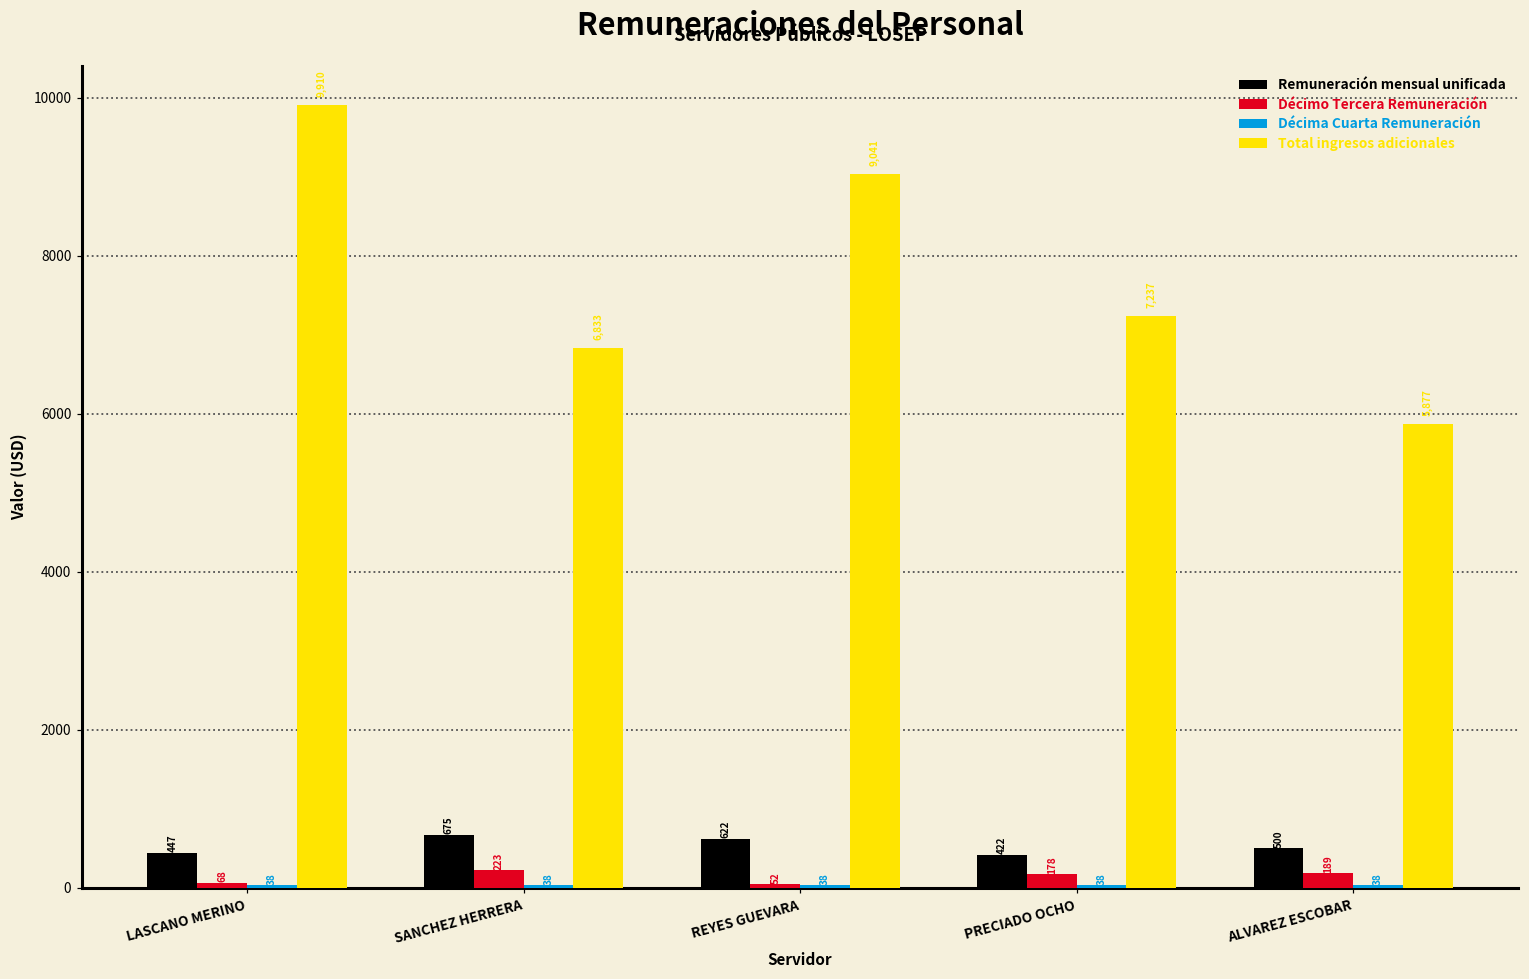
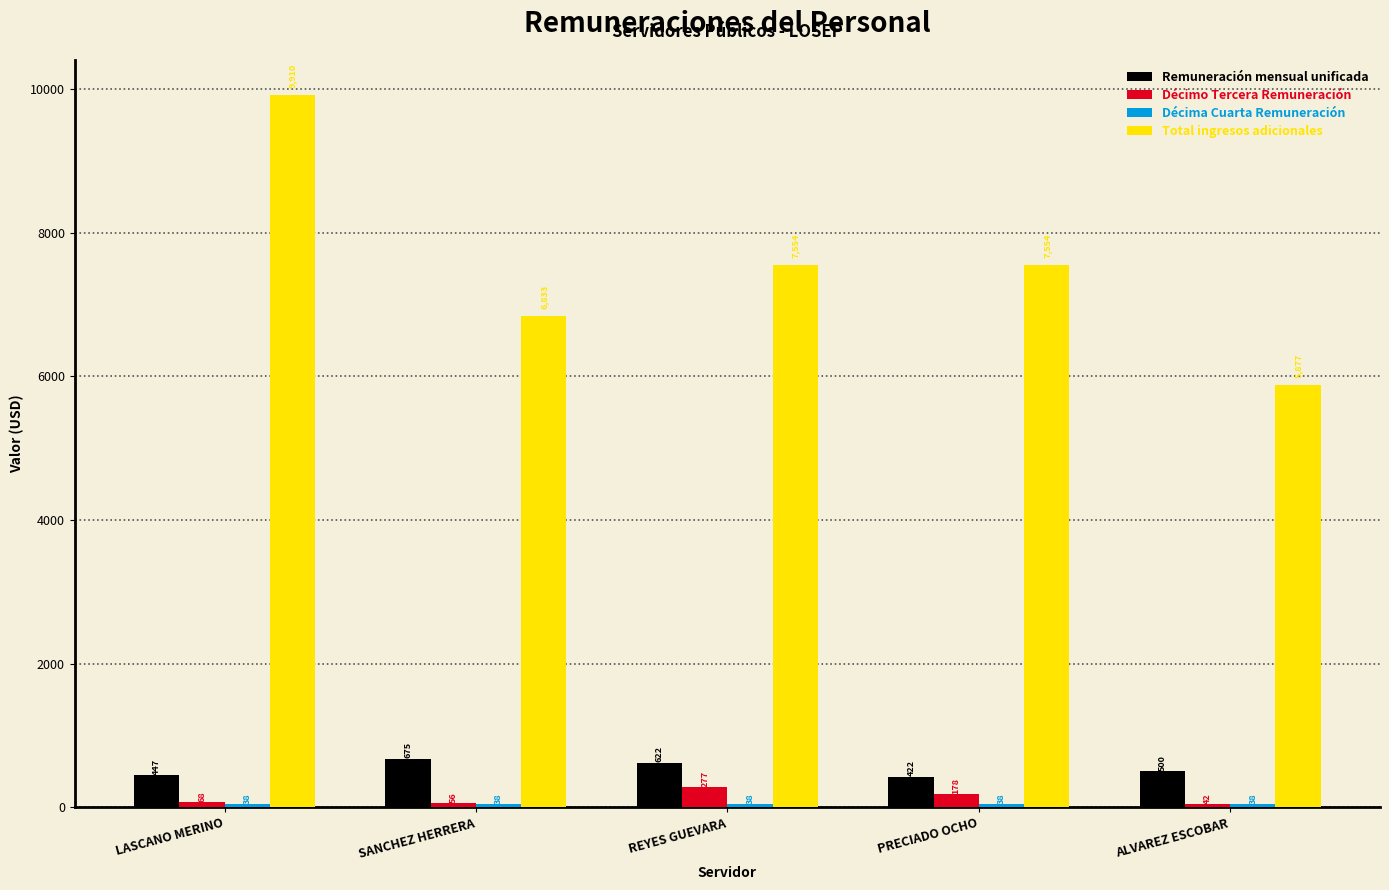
  {
    "Remuneración mensual unificada": {
      "LASCANO MERINO": "447",
      "SANCHEZ HERRERA": "675",
      "REYES GUEVARA": "622",
      "PRECIADO OCHO": "422",
      "ALVAREZ ESCOBAR": "500"
    },
    "Décimo Tercera Remuneración": {
      "LASCANO MERINO": "68",
-     "SANCHEZ HERRERA": "223",
-     "REYES GUEVARA": "52",
+     "SANCHEZ HERRERA": "56",
+     "REYES GUEVARA": "277",
      "PRECIADO OCHO": "178",
-     "ALVAREZ ESCOBAR": "189"
+     "ALVAREZ ESCOBAR": "42"
    },
    "Décima Cuarta Remuneración": {
      "LASCANO MERINO": "38",
      "SANCHEZ HERRERA": "38",
      "REYES GUEVARA": "38",
      "PRECIADO OCHO": "38",
      "ALVAREZ ESCOBAR": "38"
    },
    "Total ingresos adicionales": {
      "LASCANO MERINO": "9,910",
      "SANCHEZ HERRERA": "6,833",
-     "REYES GUEVARA": "9,041",
-     "PRECIADO OCHO": "7,237",
+     "REYES GUEVARA": "7,554",
+     "PRECIADO OCHO": "7,554",
      "ALVAREZ ESCOBAR": "5,877"
    }
  }
